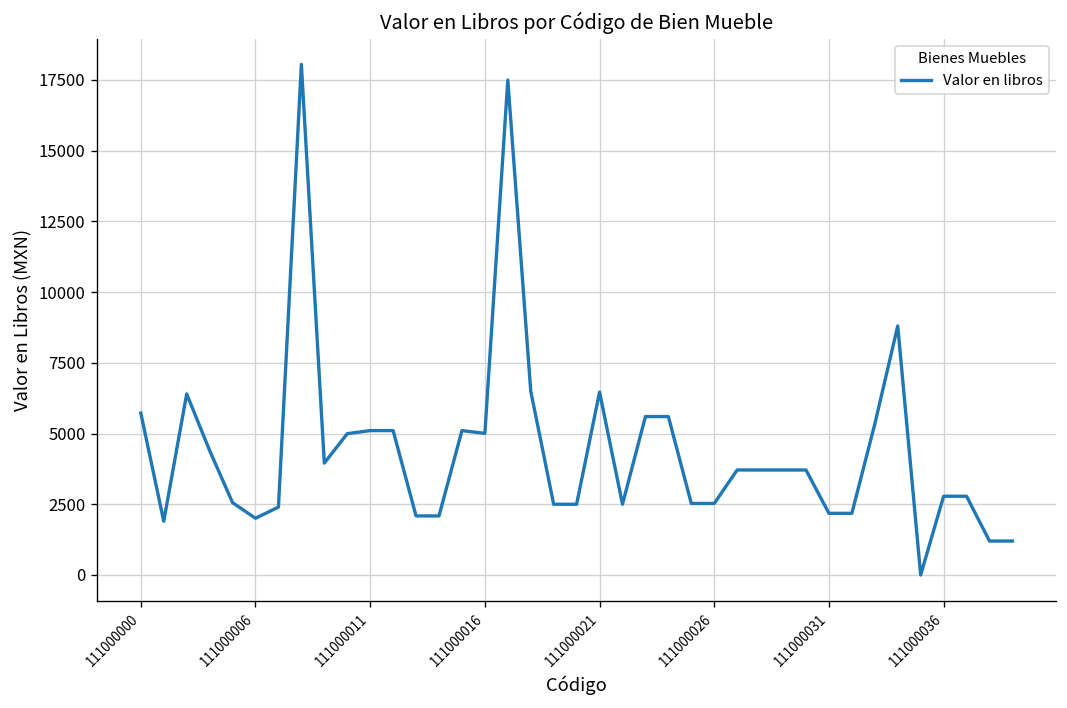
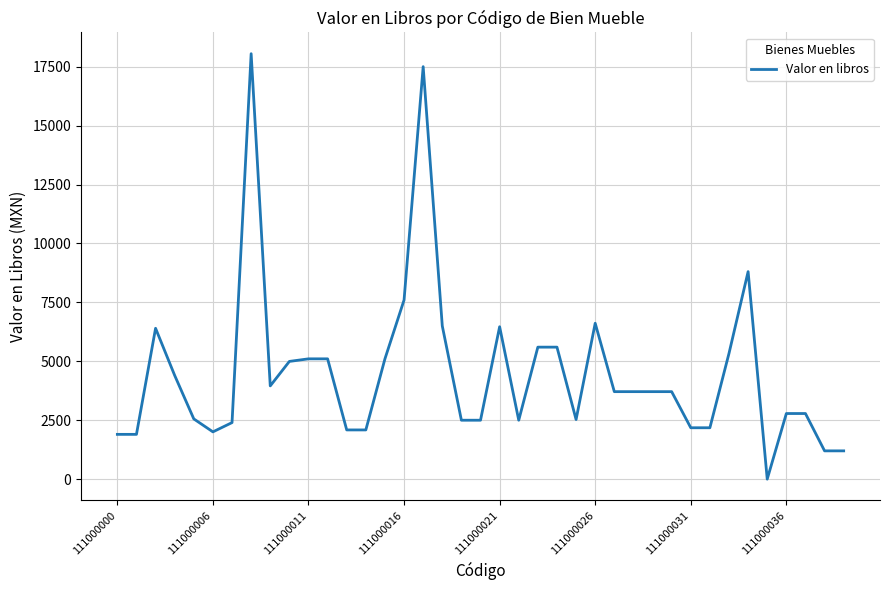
  {
-   "111000000": 5700,
+   "111000000": 1900,
    "111000006": 2000,
    "111000011": 5100,
-   "111000016": 5000,
+   "111000016": 7600,
    "111000021": 6500,
-   "111000026": 2500,
+   "111000026": 6600,
    "111000031": 2200,
    "111000036": 2800
  }
